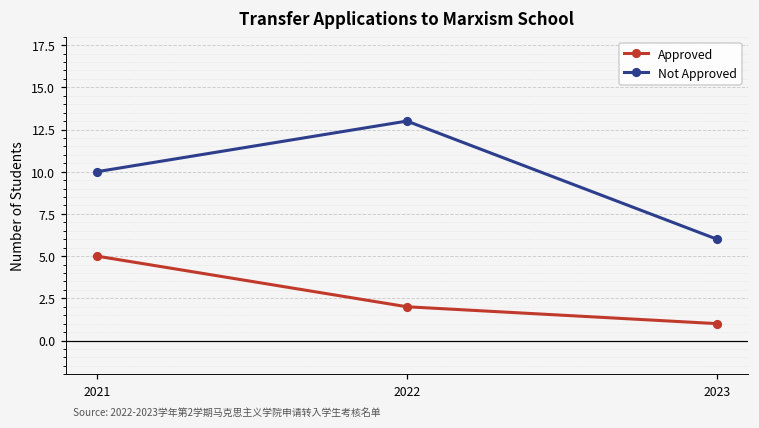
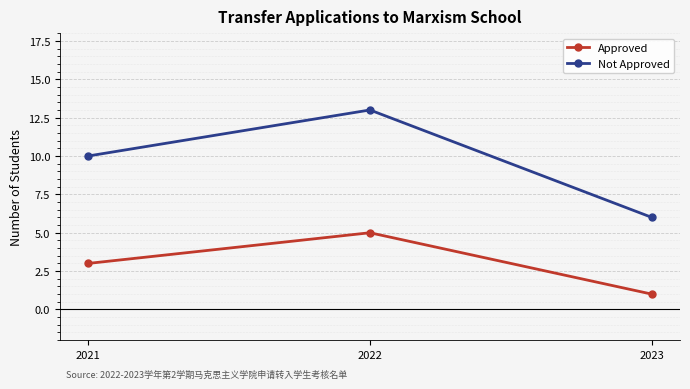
  {
    "Approved": {
-     "2021": 5,
-     "2022": 2,
+     "2021": 3,
+     "2022": 5,
      "2023": 1
    },
    "Not Approved": {
      "2021": 10,
      "2022": 13,
      "2023": 6
    }
  }
